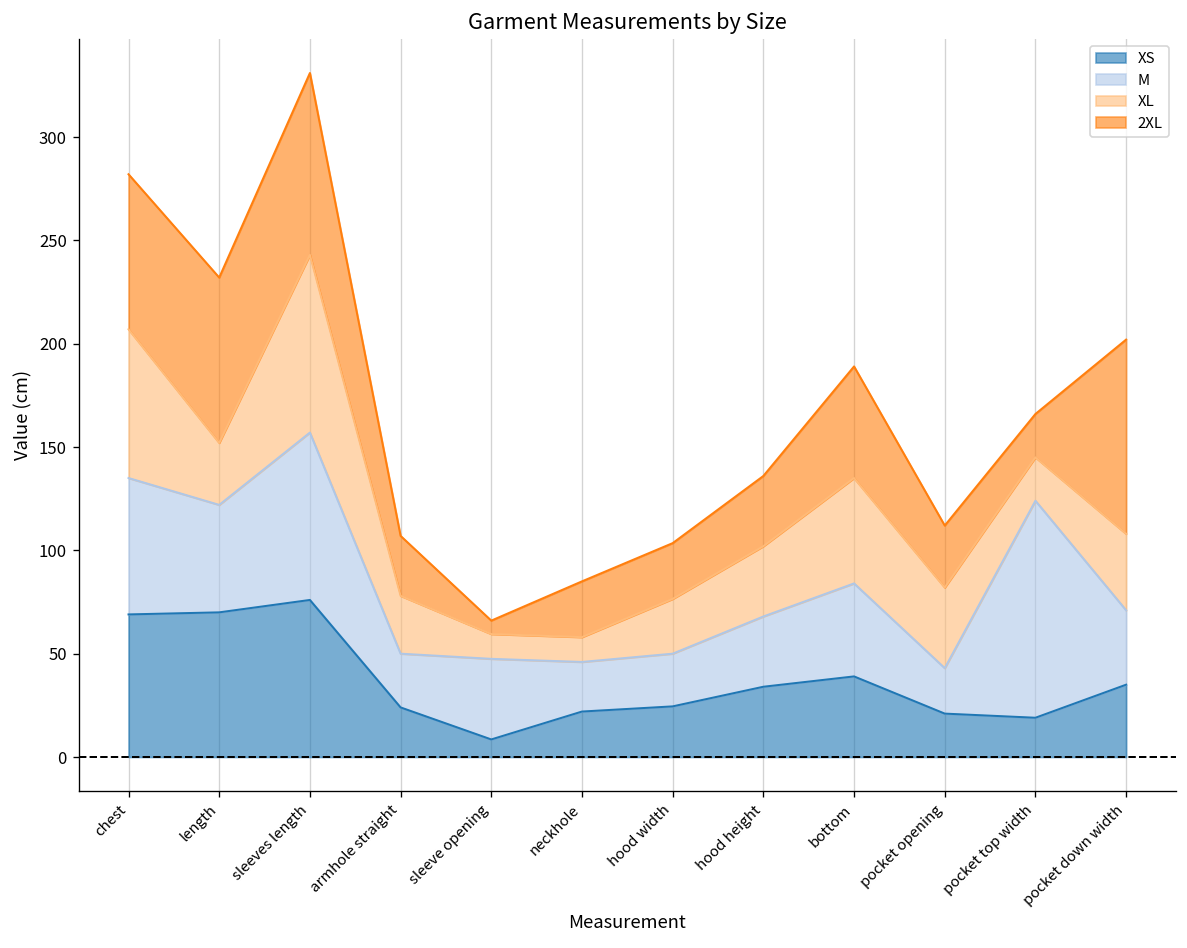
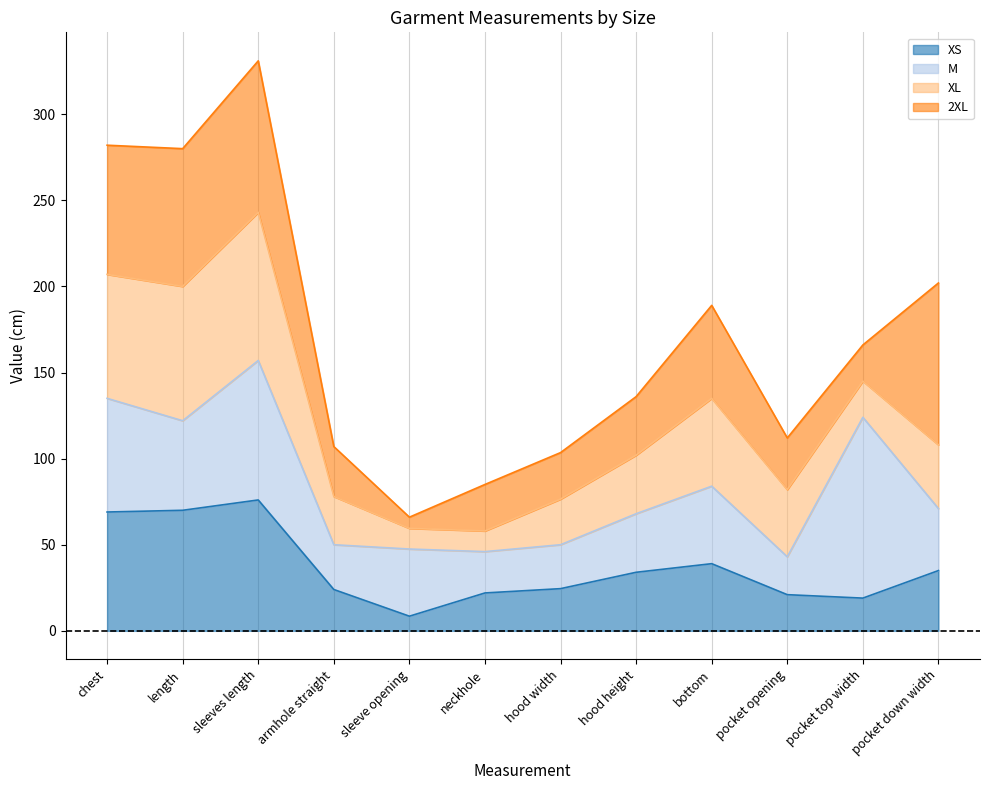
  {
    "XS": {
      "chest": 69,
      "length": 70,
      "sleeves length": 76,
      "armhole straight": 24,
      "sleeve opening": 9,
      "neckhole": 22,
      "hood width": 25,
      "hood height": 34,
      "bottom": 39,
      "pocket opening": 21,
      "pocket top width": 19,
      "pocket down width": 35
    },
    "M": {
      "chest": 66,
      "length": 52,
      "sleeves length": 81,
      "armhole straight": 26,
      "sleeve opening": 39,
      "neckhole": 24,
      "hood width": 26,
      "hood height": 34,
      "bottom": 45,
      "pocket opening": 22,
      "pocket top width": 105,
      "pocket down width": 36
    },
    "XL": {
      "chest": 72,
-     "length": 30,
+     "length": 78,
      "sleeves length": 86,
      "armhole straight": 28,
      "sleeve opening": 12,
      "neckhole": 12,
      "hood width": 27,
      "hood height": 34,
      "bottom": 51,
      "pocket opening": 39,
      "pocket top width": 21,
      "pocket down width": 37
    },
    "2XL": {
      "chest": 75,
      "length": 80,
      "sleeves length": 88,
      "armhole straight": 29,
      "sleeve opening": 7,
      "neckhole": 27,
      "hood width": 27,
      "hood height": 34,
      "bottom": 54,
      "pocket opening": 30,
      "pocket top width": 21,
      "pocket down width": 94
    }
  }
